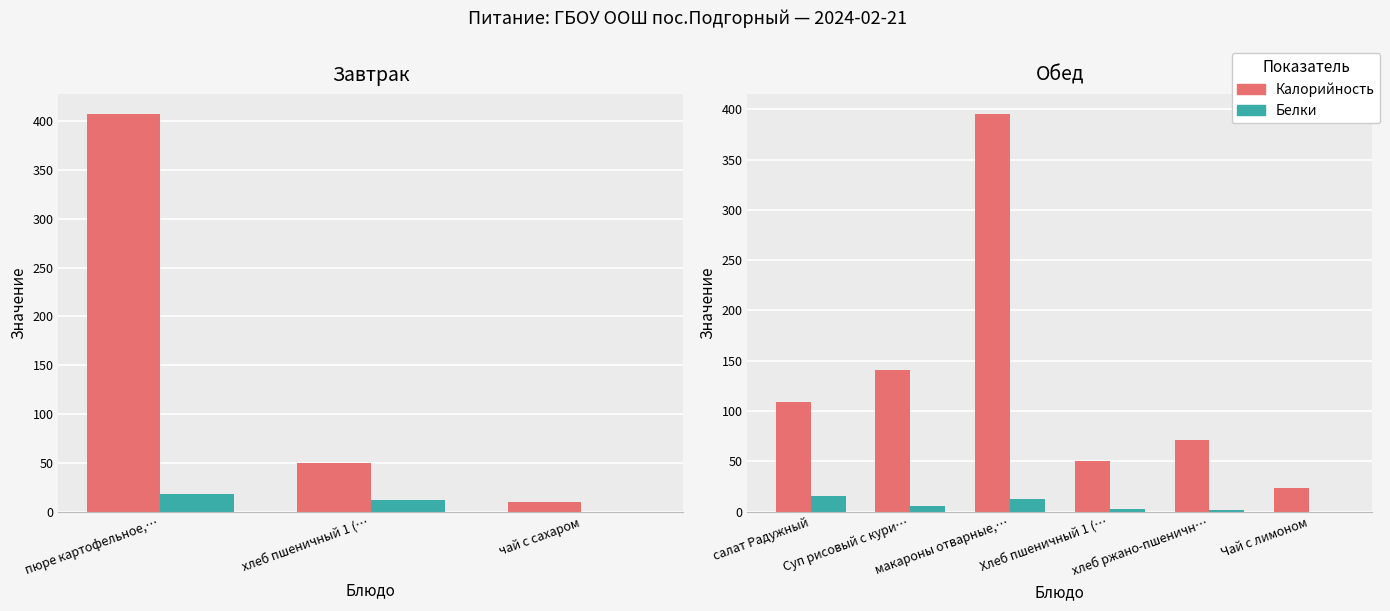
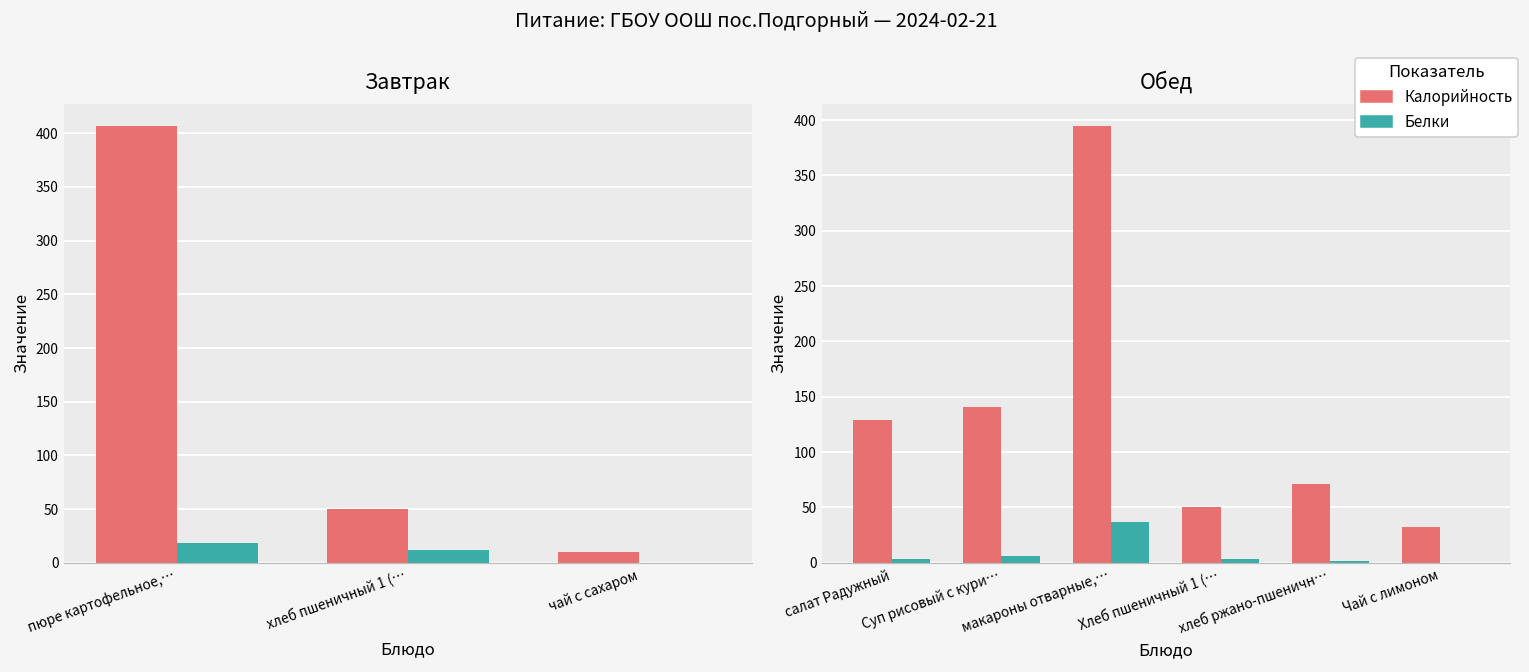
  {
    "Завтрак": {
      "Калорийность": {
        "пюре картофельное,…": 410,
        "хлеб пшеничный 1 (…": 50,
        "чай с сахаром": 10
      },
      "Белки": {
        "пюре картофельное,…": 20,
        "хлеб пшеничный 1 (…": 10,
        "чай с сахаром": 0
      }
    },
    "Обед": {
      "Калорийность": {
-       "салат Радужный": 109,
+       "салат Радужный": 129,
        "Суп рисовый с кури…": 141,
        "макароны отварные,…": 395,
        "Хлеб пшеничный 1 (…": 50,
        "хлеб ржано-пшеничн…": 71,
-       "Чай с лимоном": 24
+       "Чай с лимоном": 32
      },
      "Белки": {
-       "салат Радужный": 16,
+       "салат Радужный": 3,
        "Суп рисовый с кури…": 6,
-       "макароны отварные,…": 13,
+       "макароны отварные,…": 37,
        "Хлеб пшеничный 1 (…": 3,
        "Чай с лимоном": 0
      }
    }
  }
